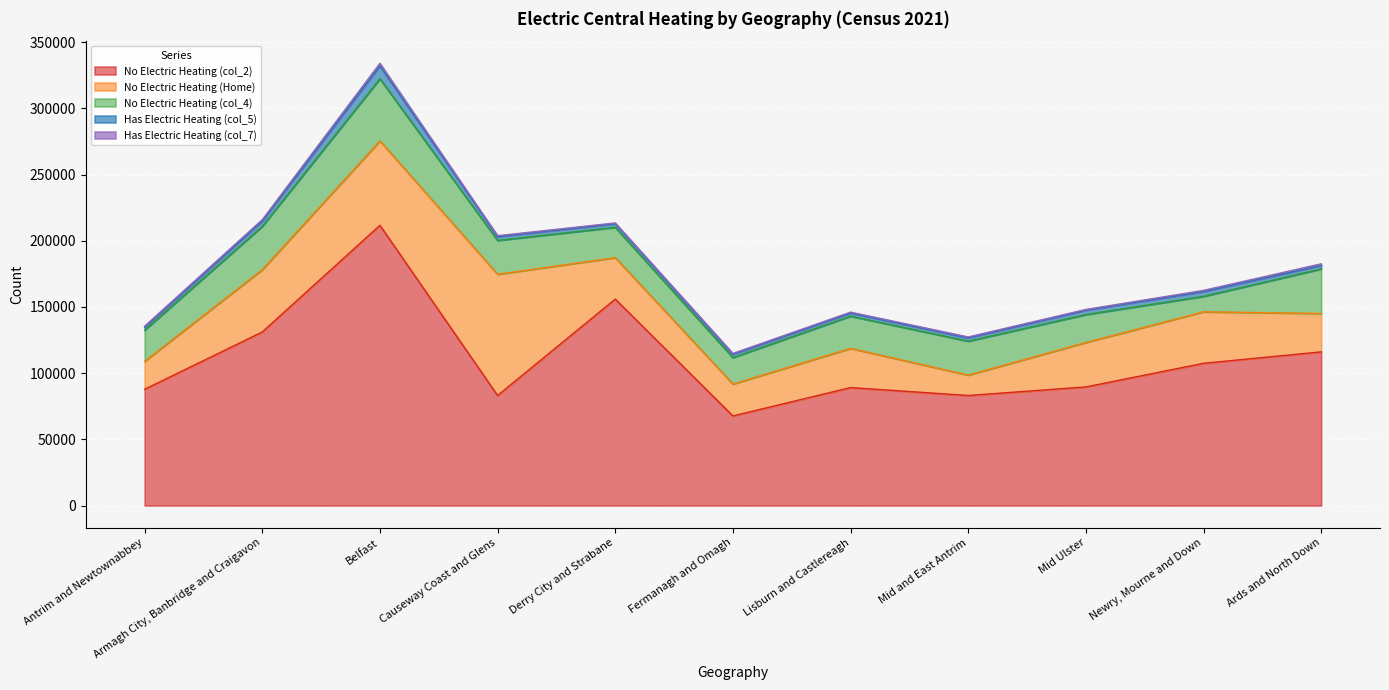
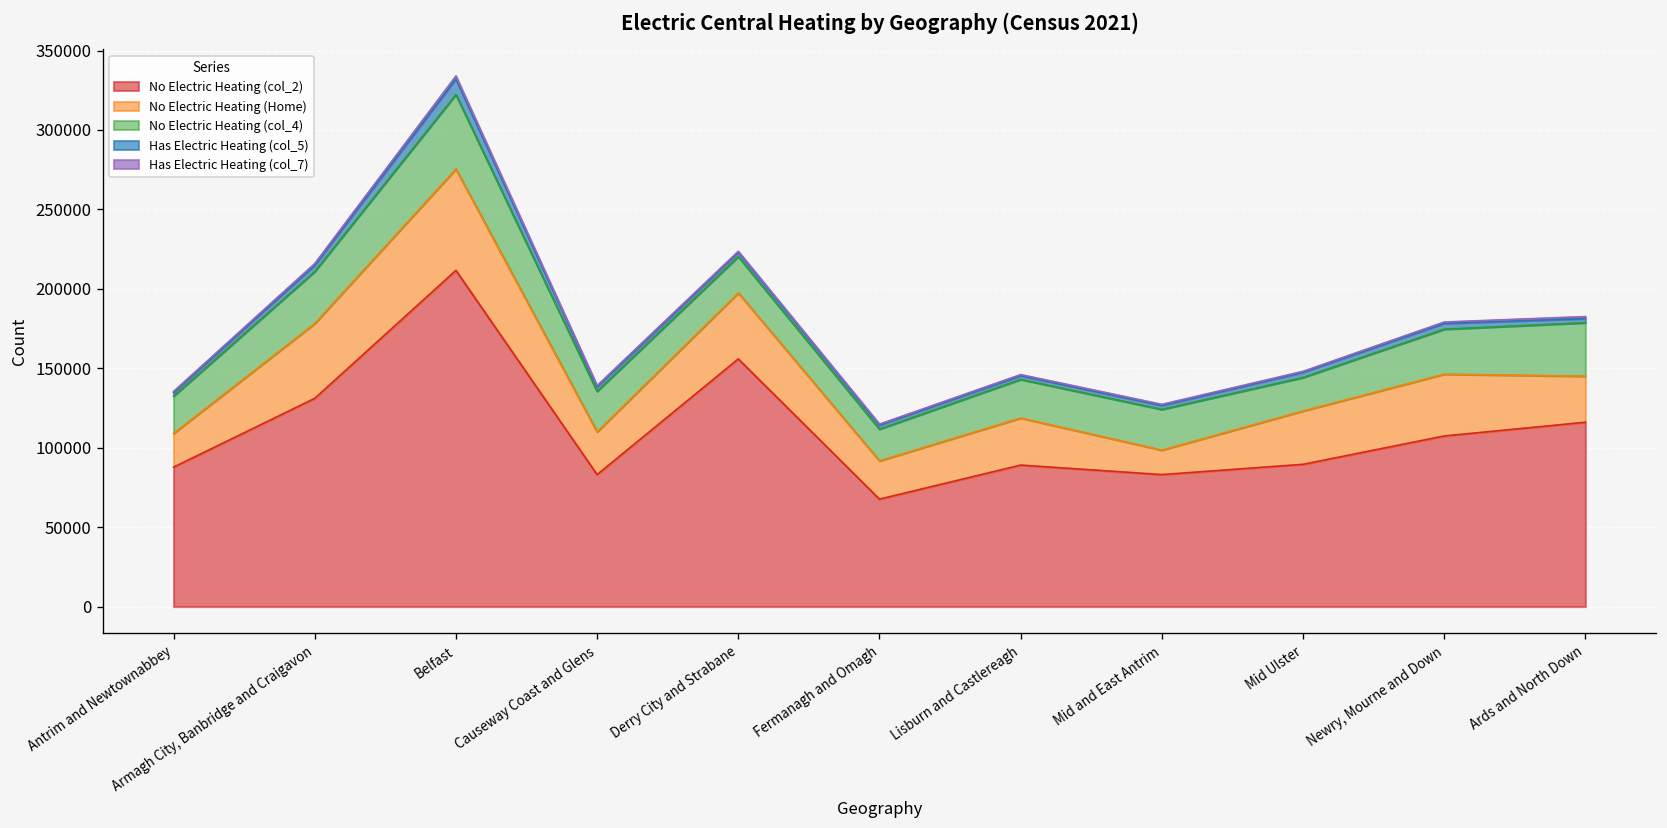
  {
    "No Electric Heating (col_2)": {
      "Antrim and Newtownabbey": 88000,
      "Armagh City, Banbridge and Craigavon": 131000,
      "Belfast": 212000,
      "Causeway Coast and Glens": 83000,
      "Derry City and Strabane": 156000,
      "Fermanagh and Omagh": 68000,
      "Lisburn and Castlereagh": 89000,
      "Mid and East Antrim": 83000,
      "Mid Ulster": 90000,
      "Newry, Mourne and Down": 107000,
      "Ards and North Down": 116000
    },
    "No Electric Heating (Home)": {
      "Antrim and Newtownabbey": 21000,
      "Armagh City, Banbridge and Craigavon": 47000,
      "Belfast": 64000,
-     "Causeway Coast and Glens": 92000,
-     "Derry City and Strabane": 31000,
+     "Causeway Coast and Glens": 27000,
+     "Derry City and Strabane": 42000,
      "Fermanagh and Omagh": 24000,
      "Lisburn and Castlereagh": 30000,
      "Mid and East Antrim": 15000,
      "Mid Ulster": 34000,
      "Newry, Mourne and Down": 39000,
      "Ards and North Down": 29000
    },
    "No Electric Heating (col_4)": {
      "Antrim and Newtownabbey": 23000,
      "Armagh City, Banbridge and Craigavon": 33000,
      "Belfast": 47000,
      "Causeway Coast and Glens": 26000,
      "Derry City and Strabane": 23000,
      "Fermanagh and Omagh": 20000,
      "Lisburn and Castlereagh": 24000,
      "Mid and East Antrim": 26000,
      "Mid Ulster": 21000,
-     "Newry, Mourne and Down": 12000,
+     "Newry, Mourne and Down": 28000,
      "Ards and North Down": 34000
    }
  }
